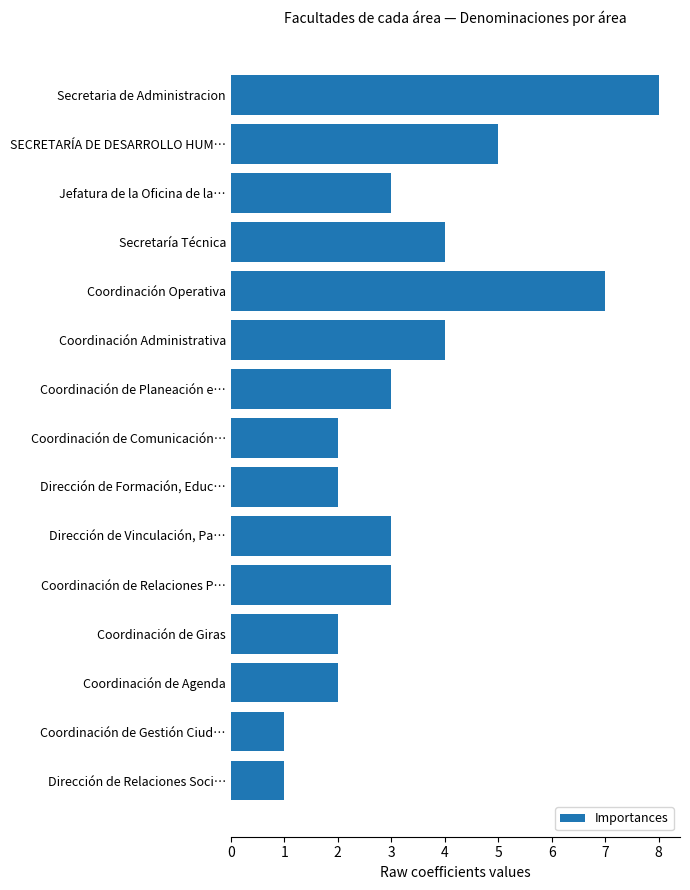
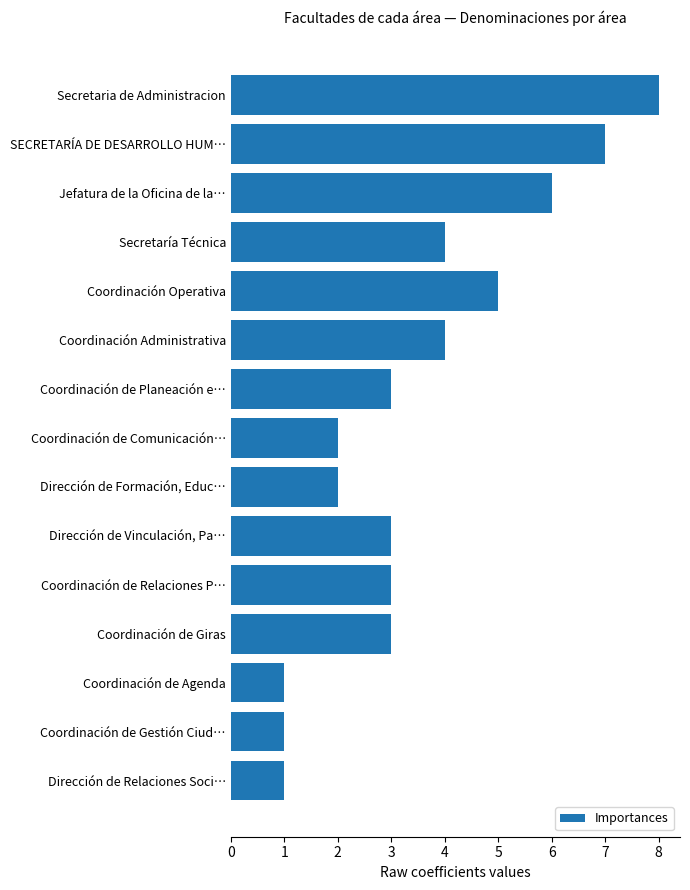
  {
    "Secretaria de Administracion": 8,
-   "SECRETARÍA DE DESARROLLO HUM…": 5,
-   "Jefatura de la Oficina de la…": 3,
+   "SECRETARÍA DE DESARROLLO HUM…": 7,
+   "Jefatura de la Oficina de la…": 6,
    "Secretaría Técnica": 4,
-   "Coordinación Operativa": 7,
+   "Coordinación Operativa": 5,
    "Coordinación Administrativa": 4,
    "Coordinación de Planeación e…": 3,
    "Coordinación de Comunicación…": 2,
    "Dirección de Formación, Educ…": 2,
    "Dirección de Vinculación, Pa…": 3,
    "Coordinación de Relaciones P…": 3,
-   "Coordinación de Giras": 2,
-   "Coordinación de Agenda": 2,
+   "Coordinación de Giras": 3,
+   "Coordinación de Agenda": 1,
    "Coordinación de Gestión Ciud…": 1,
    "Dirección de Relaciones Soci…": 1
  }
